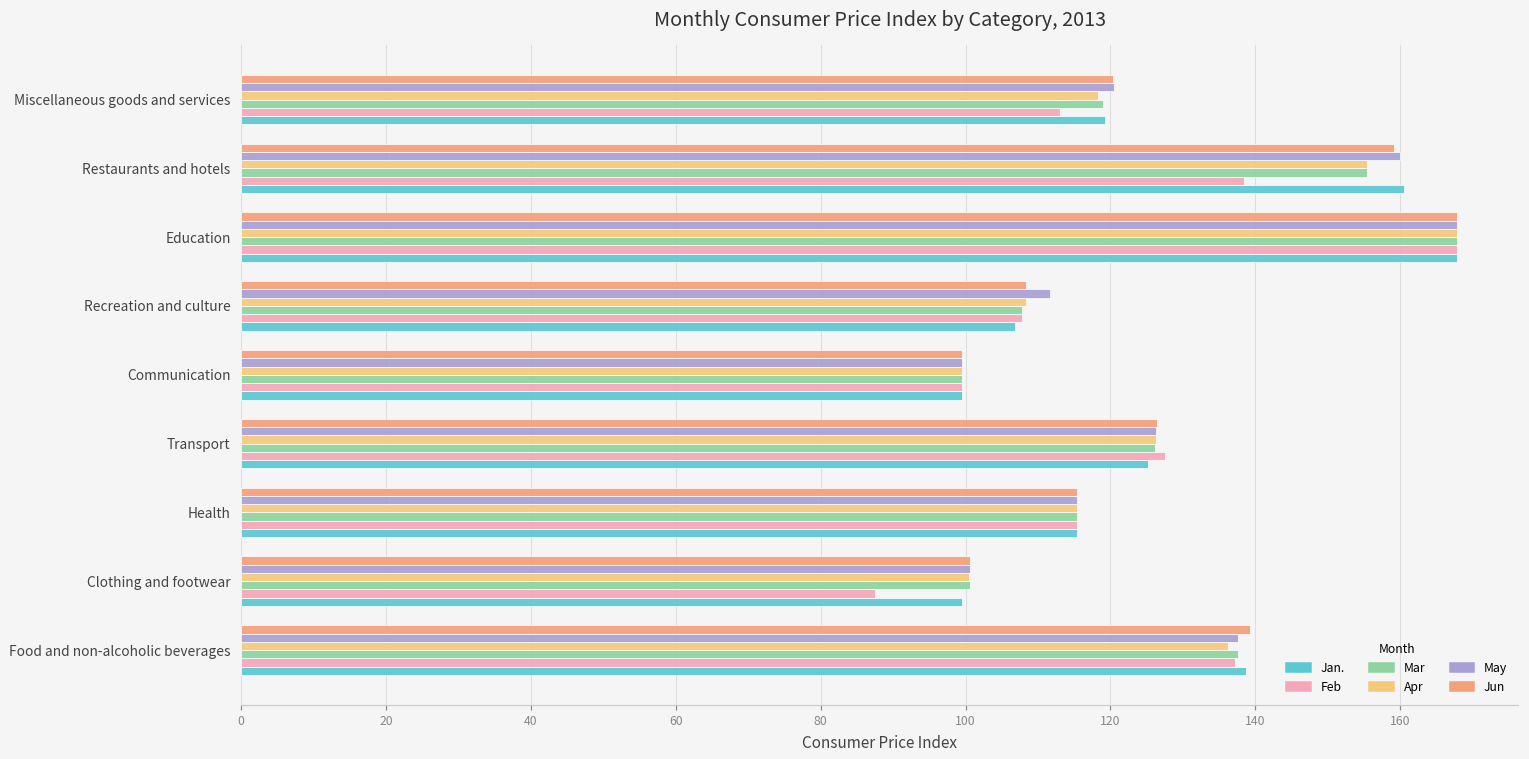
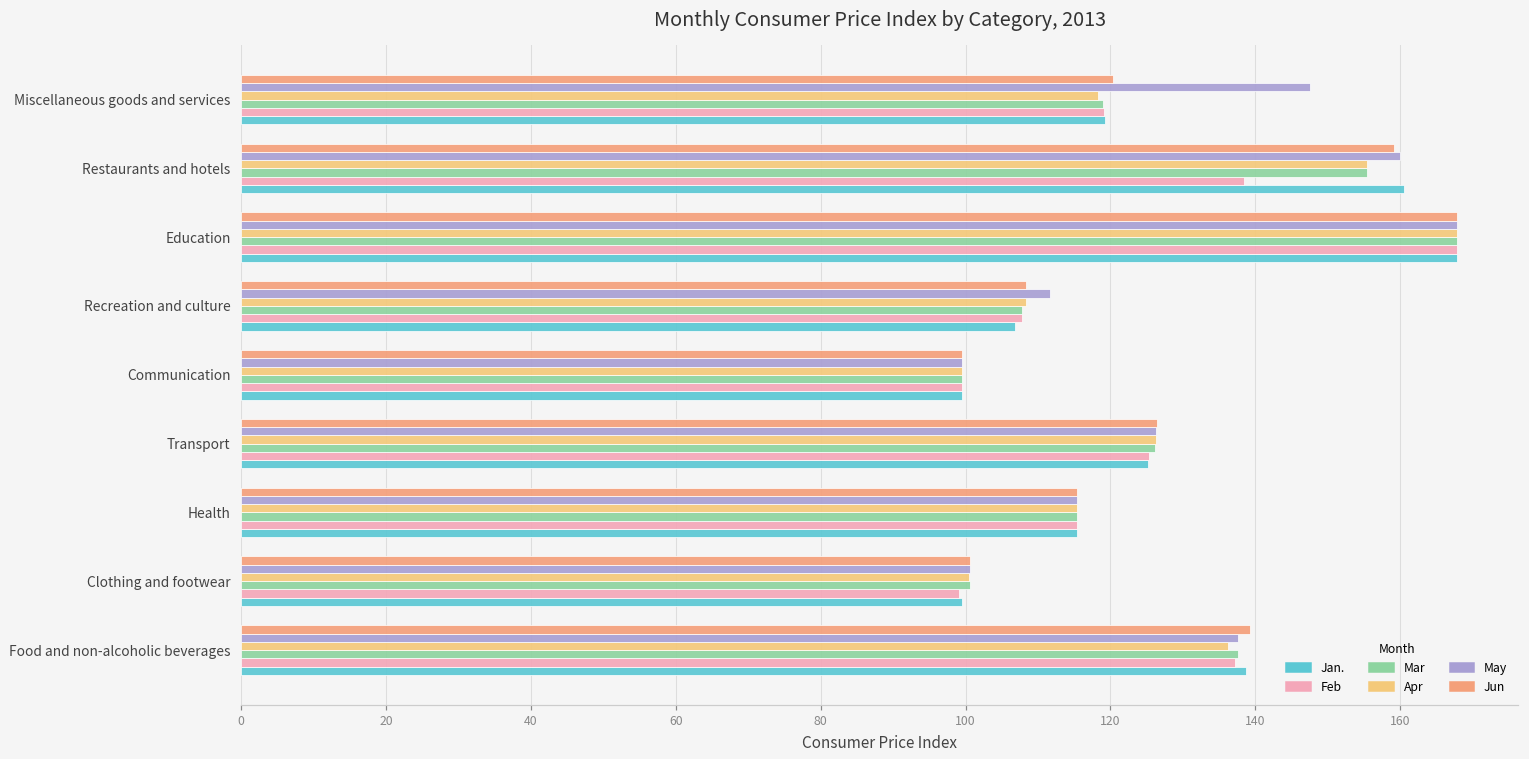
  {
    "Jan.": {
      "Miscellaneous goods and services": 119,
      "Restaurants and hotels": 161,
      "Education": 168,
      "Recreation and culture": 107,
      "Communication": 100,
      "Transport": 125,
      "Health": 115,
      "Clothing and footwear": 100,
      "Food and non-alcoholic beverages": 139
    },
    "Feb": {
-     "Miscellaneous goods and services": 113,
+     "Miscellaneous goods and services": 119,
      "Restaurants and hotels": 138,
      "Education": 168,
      "Recreation and culture": 108,
      "Communication": 100,
-     "Transport": 127,
+     "Transport": 125,
      "Health": 115,
-     "Clothing and footwear": 88,
+     "Clothing and footwear": 99,
      "Food and non-alcoholic beverages": 137
    },
    "Mar": {
      "Miscellaneous goods and services": 119,
      "Restaurants and hotels": 155,
      "Education": 168,
      "Recreation and culture": 108,
      "Communication": 100,
      "Transport": 126,
      "Health": 115,
      "Clothing and footwear": 101,
      "Food and non-alcoholic beverages": 138
    },
    "May": {
-     "Miscellaneous goods and services": 121,
+     "Miscellaneous goods and services": 148,
      "Restaurants and hotels": 160,
      "Education": 168,
      "Recreation and culture": 112,
      "Communication": 100,
      "Transport": 126,
      "Health": 115,
      "Clothing and footwear": 101,
      "Food and non-alcoholic beverages": 138
    }
  }
